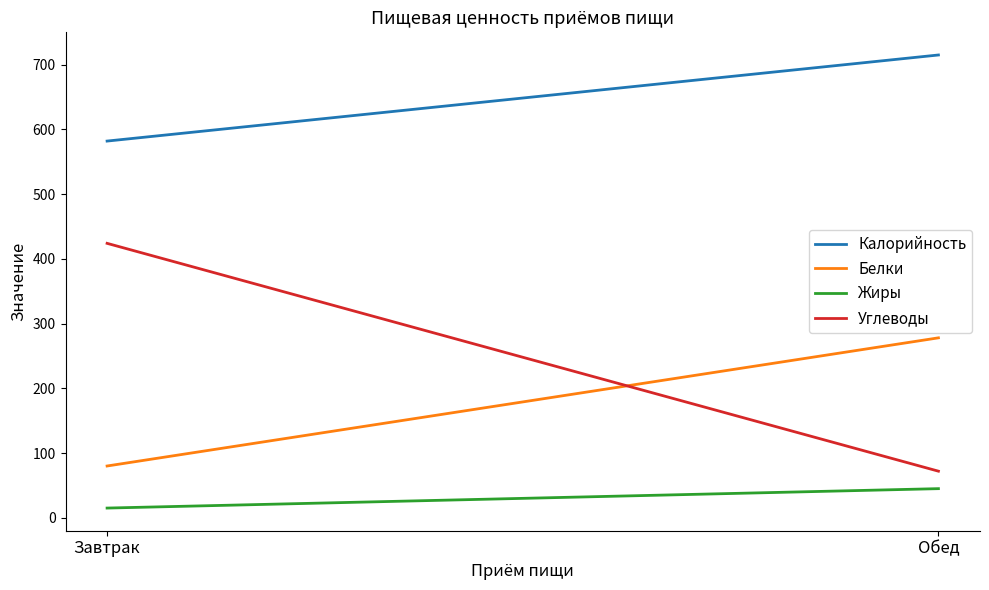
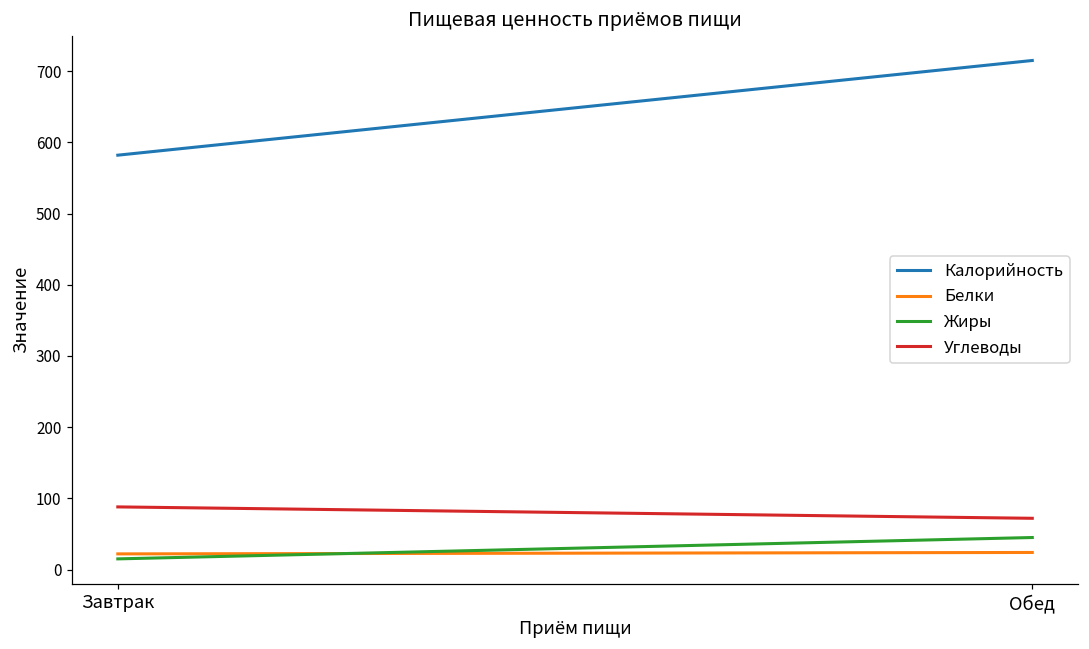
  {
    "Калорийность": {
      "Завтрак": 580,
      "Обед": 720
    },
    "Белки": {
-     "Завтрак": 80,
-     "Обед": 280
+     "Завтрак": 20,
+     "Обед": 20
    },
    "Жиры": {
      "Завтрак": 20,
      "Обед": 50
    },
    "Углеводы": {
-     "Завтрак": 420,
+     "Завтрак": 90,
      "Обед": 70
    }
  }
